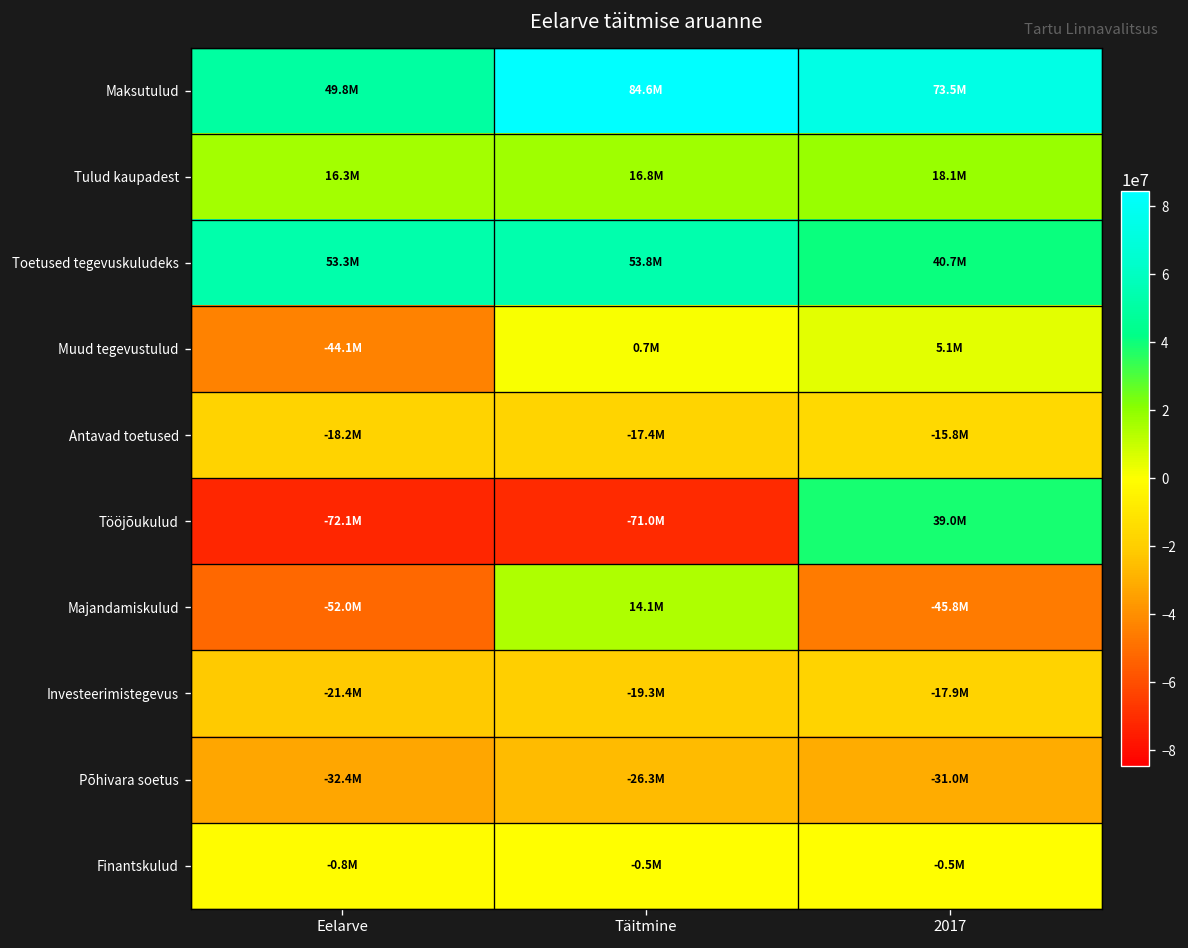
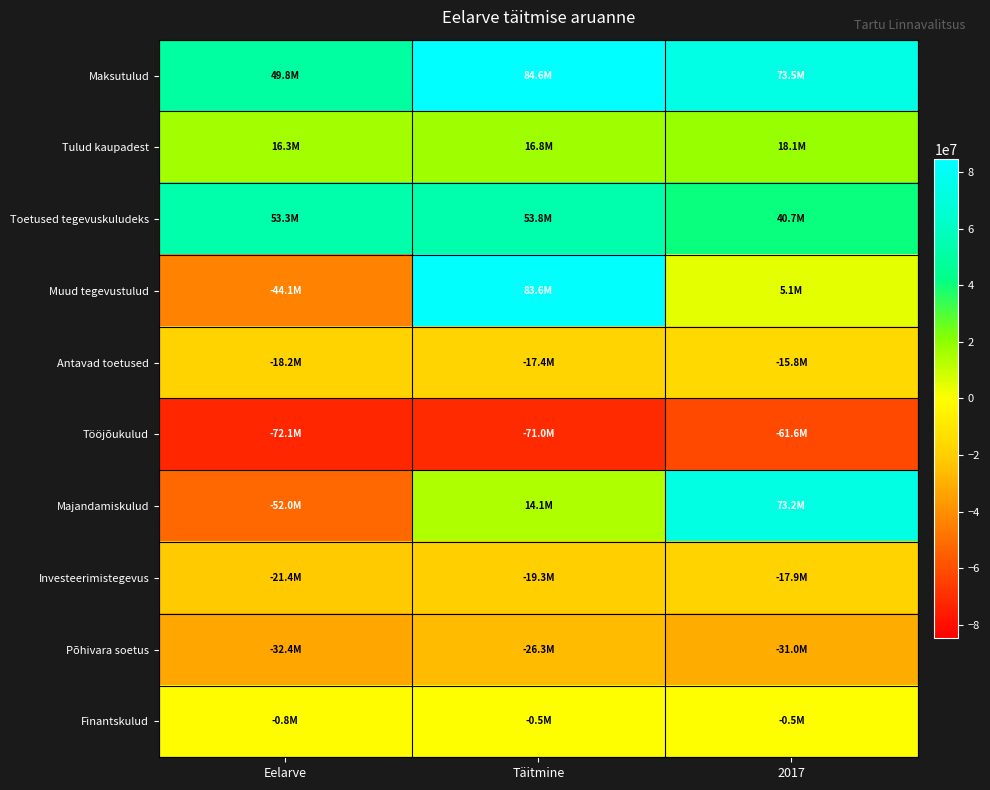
  {
    "Maksutulud": {
      "Eelarve": "49.8M",
      "Täitmine": "84.6M",
      "2017": "73.5M"
    },
    "Tulud kaupadest": {
      "Eelarve": "16.3M",
      "Täitmine": "16.8M",
      "2017": "18.1M"
    },
    "Toetused tegevuskuludeks": {
      "Eelarve": "53.3M",
      "Täitmine": "53.8M",
      "2017": "40.7M"
    },
    "Muud tegevustulud": {
      "Eelarve": "-44.1M",
-     "Täitmine": "0.7M",
+     "Täitmine": "83.6M",
      "2017": "5.1M"
    },
    "Antavad toetused": {
      "Eelarve": "-18.2M",
      "Täitmine": "-17.4M",
      "2017": "-15.8M"
    },
    "Tööjõukulud": {
      "Eelarve": "-72.1M",
      "Täitmine": "-71.0M",
-     "2017": "39.0M"
+     "2017": "-61.6M"
    },
    "Majandamiskulud": {
      "Eelarve": "-52.0M",
      "Täitmine": "14.1M",
-     "2017": "-45.8M"
+     "2017": "73.2M"
    },
    "Investeerimistegevus": {
      "Eelarve": "-21.4M",
      "Täitmine": "-19.3M",
      "2017": "-17.9M"
    },
    "Põhivara soetus": {
      "Eelarve": "-32.4M",
      "Täitmine": "-26.3M",
      "2017": "-31.0M"
    },
    "Finantskulud": {
      "Eelarve": "-0.8M",
      "Täitmine": "-0.5M",
      "2017": "-0.5M"
    }
  }
